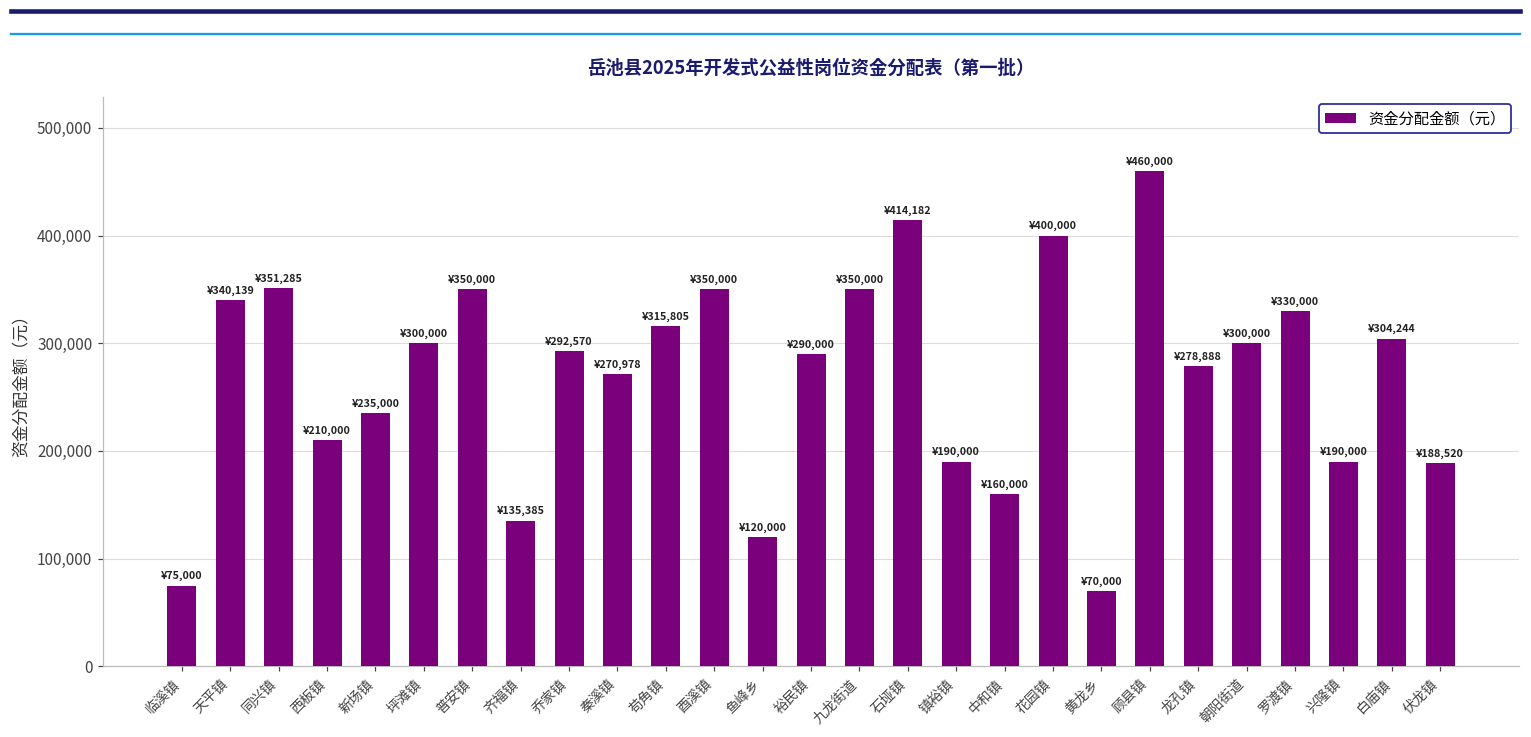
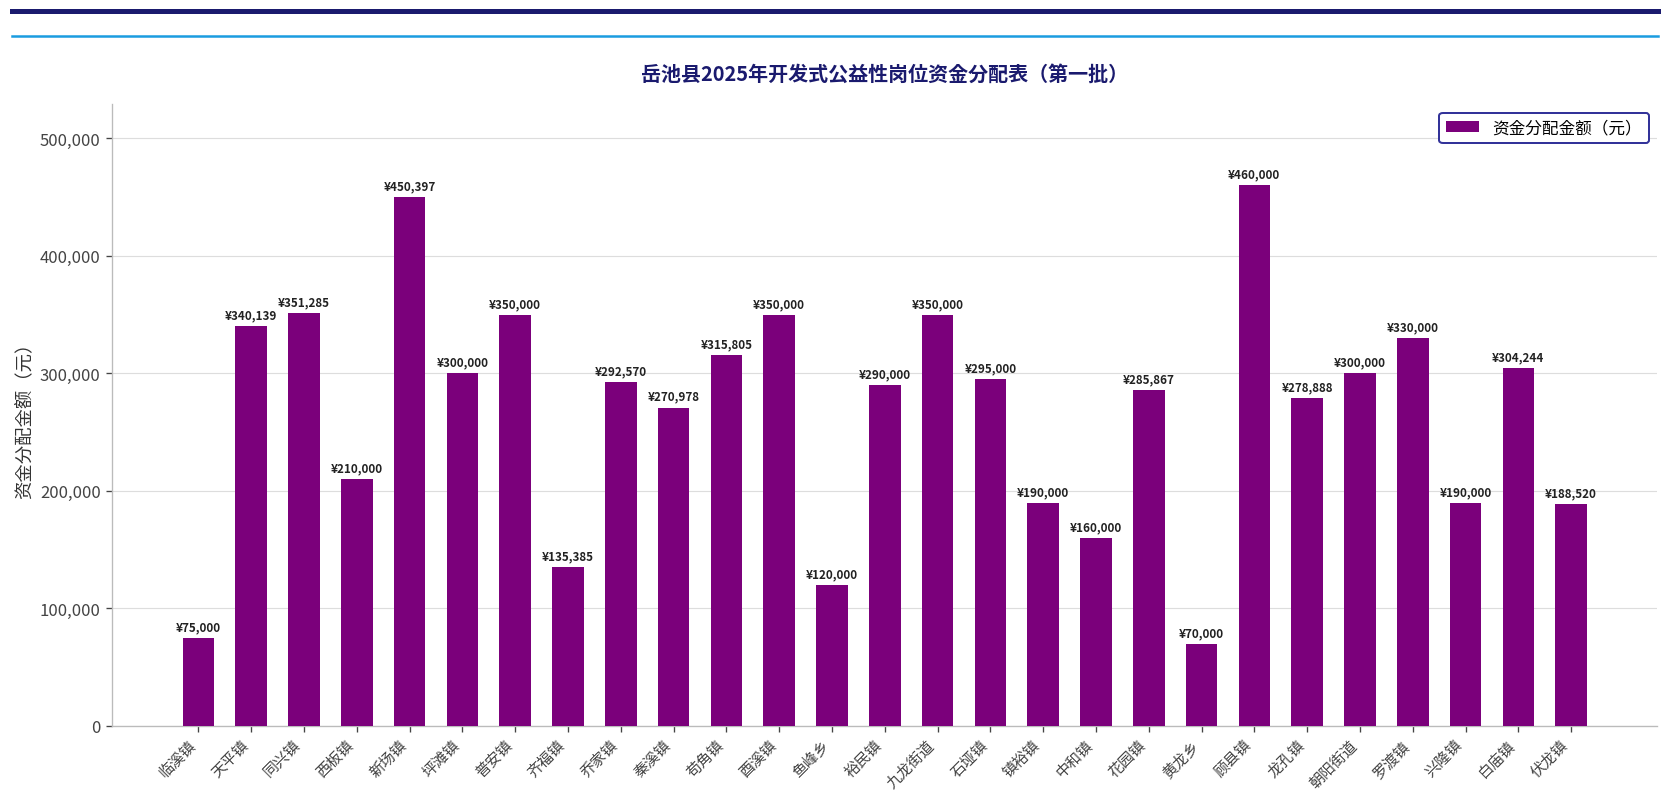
  {
    "临溪镇": "¥75,000",
    "天平镇": "¥340,139",
    "同兴镇": "¥351,285",
    "西板镇": "¥210,000",
-   "新场镇": "¥235,000",
+   "新场镇": "¥450,397",
    "坪滩镇": "¥300,000",
    "普安镇": "¥350,000",
    "齐福镇": "¥135,385",
    "乔家镇": "¥292,570",
    "秦溪镇": "¥270,978",
    "苟角镇": "¥315,805",
    "酉溪镇": "¥350,000",
    "鱼峰乡": "¥120,000",
    "裕民镇": "¥290,000",
    "九龙街道": "¥350,000",
-   "石垭镇": "¥414,182",
+   "石垭镇": "¥295,000",
    "镇裕镇": "¥190,000",
    "中和镇": "¥160,000",
-   "花园镇": "¥400,000",
+   "花园镇": "¥285,867",
    "黄龙乡": "¥70,000",
    "顾县镇": "¥460,000",
    "龙孔镇": "¥278,888",
    "朝阳街道": "¥300,000",
    "罗渡镇": "¥330,000",
    "兴隆镇": "¥190,000",
    "白庙镇": "¥304,244",
    "伏龙镇": "¥188,520"
  }
